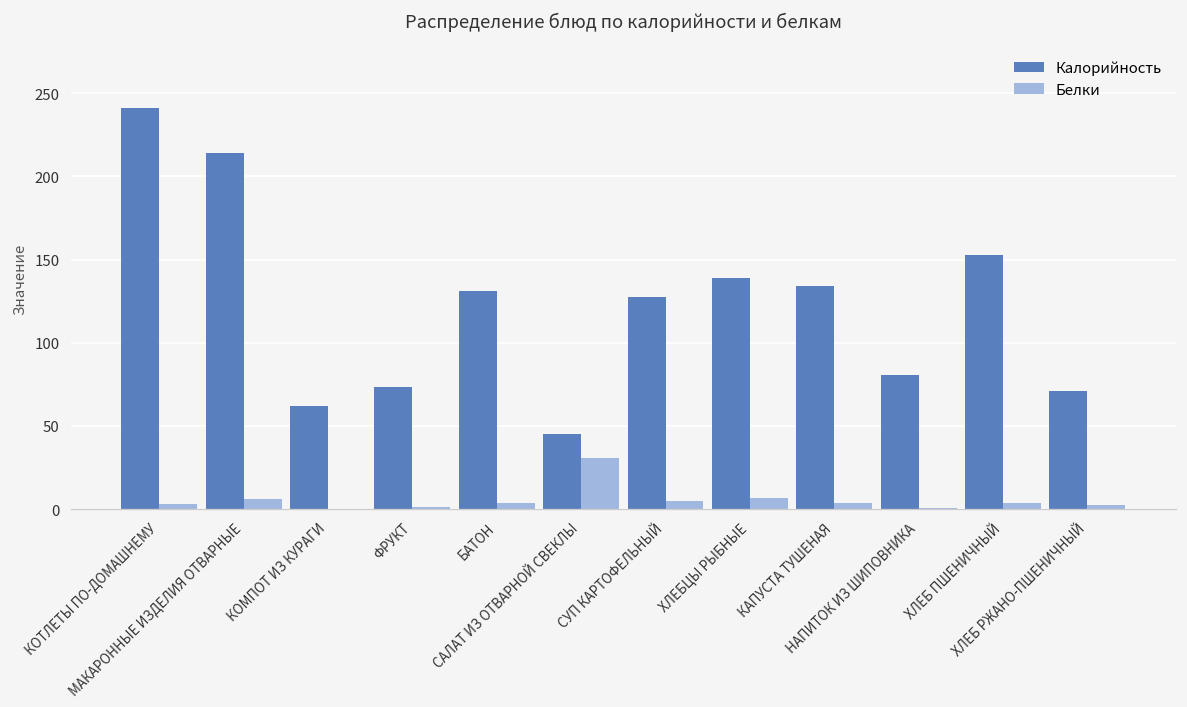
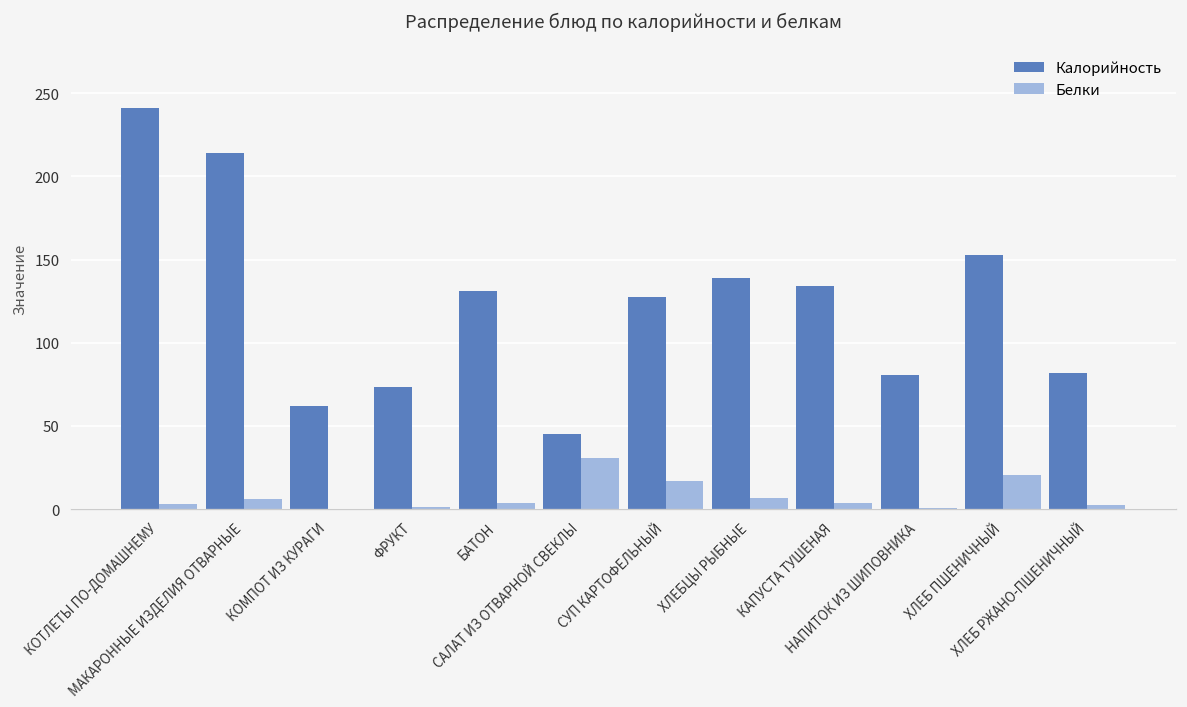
  {
    "Калорийность": {
      "КОТЛЕТЫ ПО-ДОМАШНЕМУ": 241,
      "МАКАРОННЫЕ ИЗДЕЛИЯ ОТВАРНЫЕ": 214,
      "КОМПОТ ИЗ КУРАГИ": 62,
      "ФРУКТ": 74,
      "БАТОН": 131,
      "САЛАТ ИЗ ОТВАРНОЙ СВЕКЛЫ": 45,
      "СУП КАРТОФЕЛЬНЫЙ": 127,
      "ХЛЕБЦЫ РЫБНЫЕ": 139,
      "КАПУСТА ТУШЕНАЯ": 134,
      "НАПИТОК ИЗ ШИПОВНИКА": 81,
      "ХЛЕБ ПШЕНИЧНЫЙ": 153,
-     "ХЛЕБ РЖАНО-ПШЕНИЧНЫЙ": 71
+     "ХЛЕБ РЖАНО-ПШЕНИЧНЫЙ": 82
    },
    "Белки": {
      "КОТЛЕТЫ ПО-ДОМАШНЕМУ": 3,
      "МАКАРОННЫЕ ИЗДЕЛИЯ ОТВАРНЫЕ": 6,
      "КОМПОТ ИЗ КУРАГИ": 0,
      "БАТОН": 4,
      "САЛАТ ИЗ ОТВАРНОЙ СВЕКЛЫ": 31,
-     "СУП КАРТОФЕЛЬНЫЙ": 5,
+     "СУП КАРТОФЕЛЬНЫЙ": 17,
      "ХЛЕБЦЫ РЫБНЫЕ": 6,
      "КАПУСТА ТУШЕНАЯ": 4,
-     "ХЛЕБ ПШЕНИЧНЫЙ": 4,
+     "ХЛЕБ ПШЕНИЧНЫЙ": 21,
      "ХЛЕБ РЖАНО-ПШЕНИЧНЫЙ": 3
    }
  }
